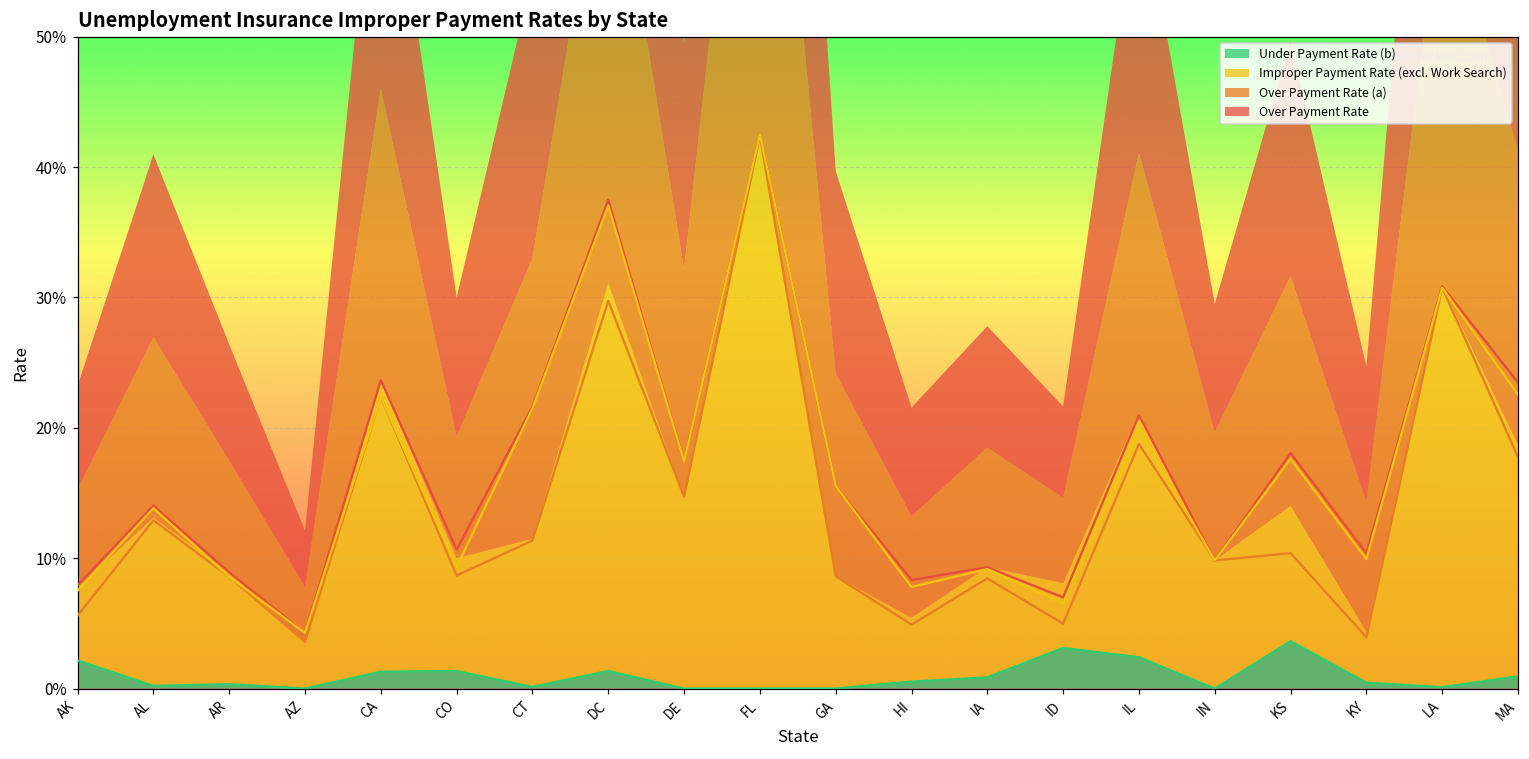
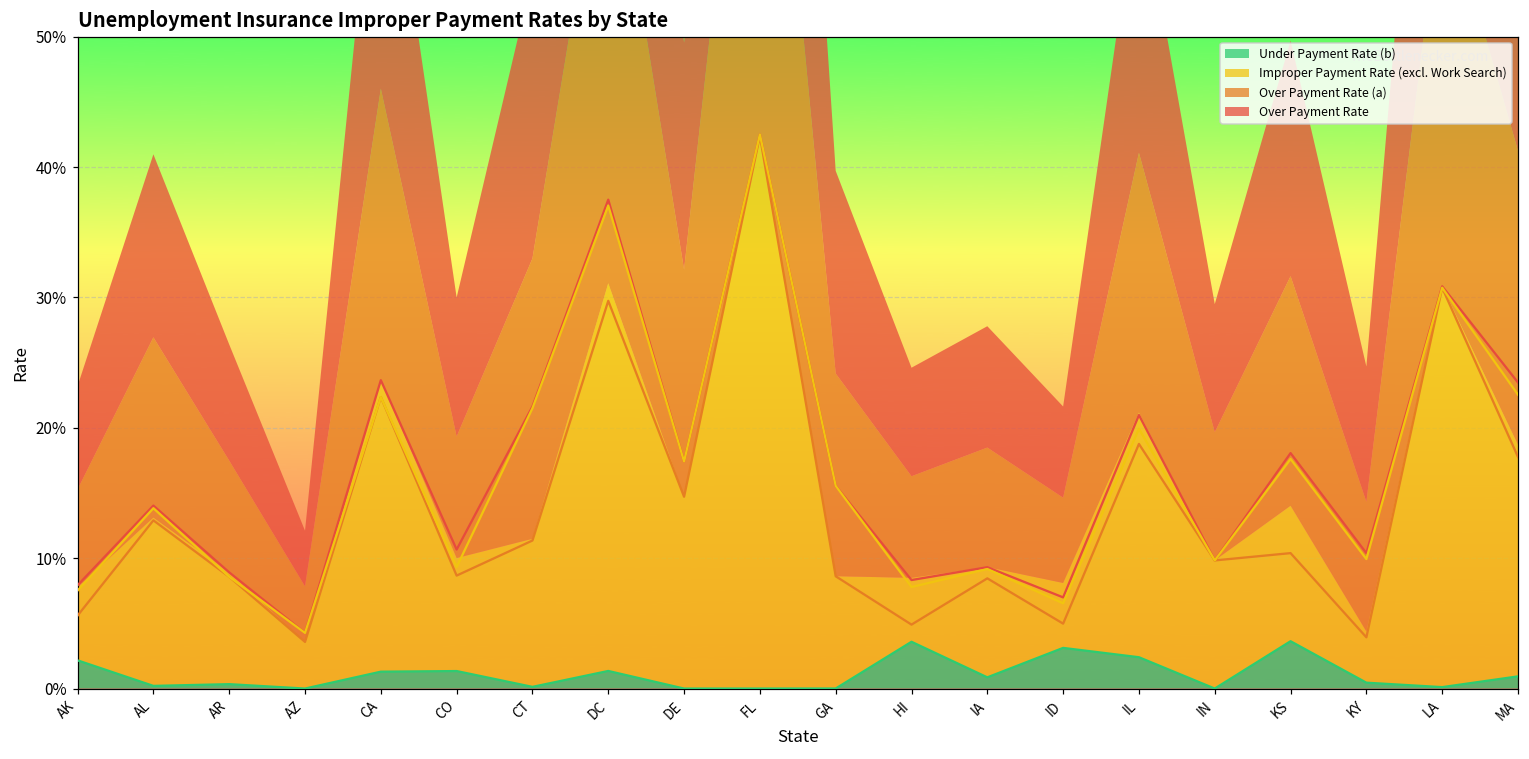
  {
    "Under Payment Rate (b)": {
      "AK": "2.2%",
      "AL": "0.2%",
      "AR": "0.3%",
      "AZ": "0.0%",
      "CA": "1.3%",
      "CO": "1.3%",
      "CT": "0.1%",
      "DC": "1.4%",
      "DE": "0.0%",
      "FL": "0.0%",
      "GA": "0.0%",
-     "HI": "0.5%",
+     "HI": "3.6%",
      "IA": "0.9%",
      "ID": "3.1%",
      "IL": "2.4%",
      "IN": "0.0%",
      "KS": "3.6%",
      "KY": "0.5%",
      "LA": "0.1%",
      "MA": "0.9%"
    }
  }
